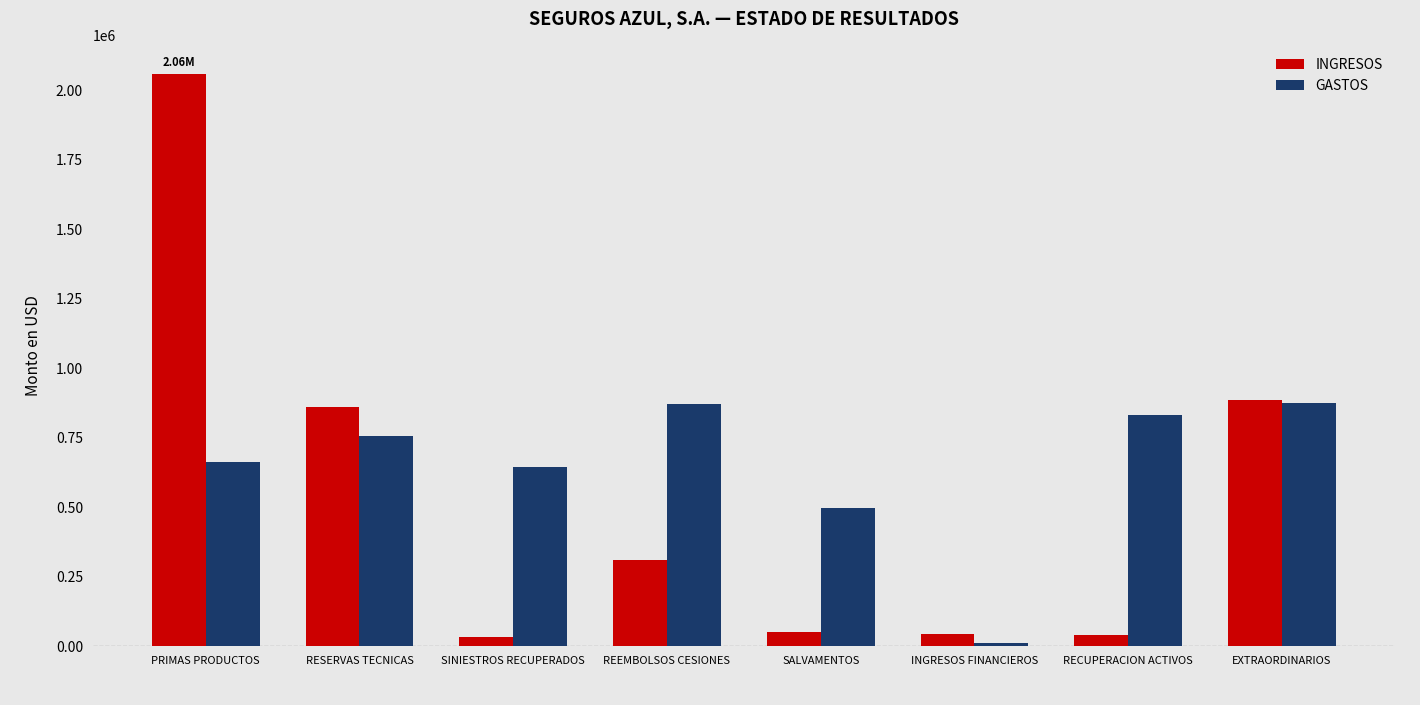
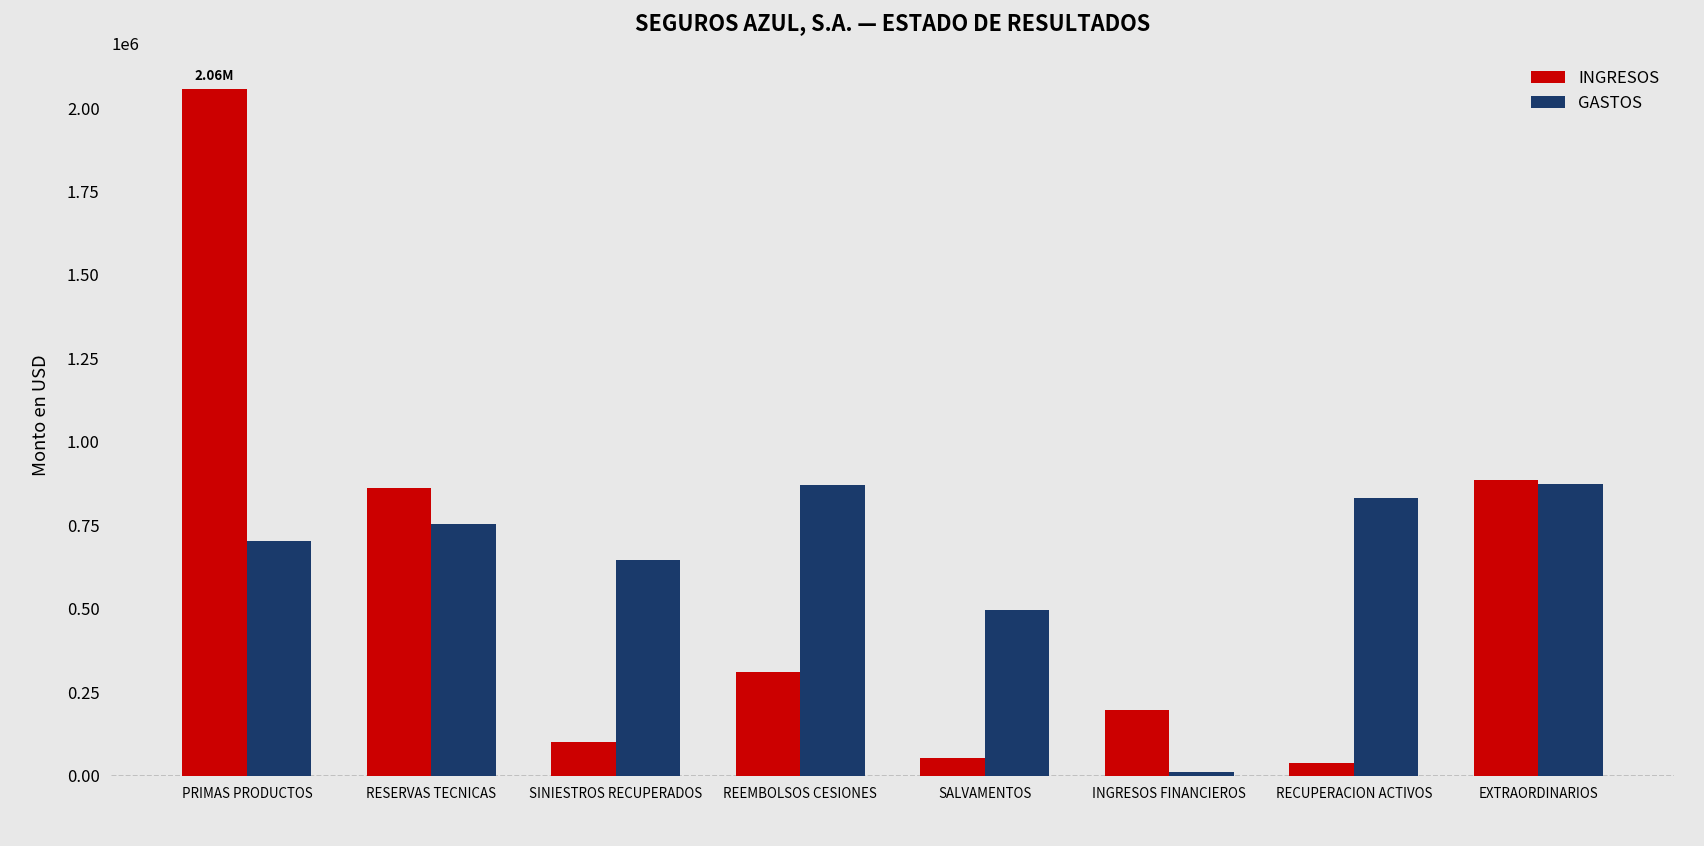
  {
    "INGRESOS": {
      "RESERVAS TECNICAS": 860000,
-     "SINIESTROS RECUPERADOS": 30000,
+     "SINIESTROS RECUPERADOS": 100000,
      "REEMBOLSOS CESIONES": 310000,
      "SALVAMENTOS": 50000,
-     "INGRESOS FINANCIEROS": 40000,
+     "INGRESOS FINANCIEROS": 200000,
      "RECUPERACION ACTIVOS": 40000,
      "EXTRAORDINARIOS": 890000
    },
    "GASTOS": {
-     "PRIMAS PRODUCTOS": 660000,
+     "PRIMAS PRODUCTOS": 700000,
      "RESERVAS TECNICAS": 750000,
      "SINIESTROS RECUPERADOS": 650000,
      "REEMBOLSOS CESIONES": 870000,
      "SALVAMENTOS": 500000,
      "INGRESOS FINANCIEROS": 10000,
      "RECUPERACION ACTIVOS": 830000,
      "EXTRAORDINARIOS": 870000
    }
  }
